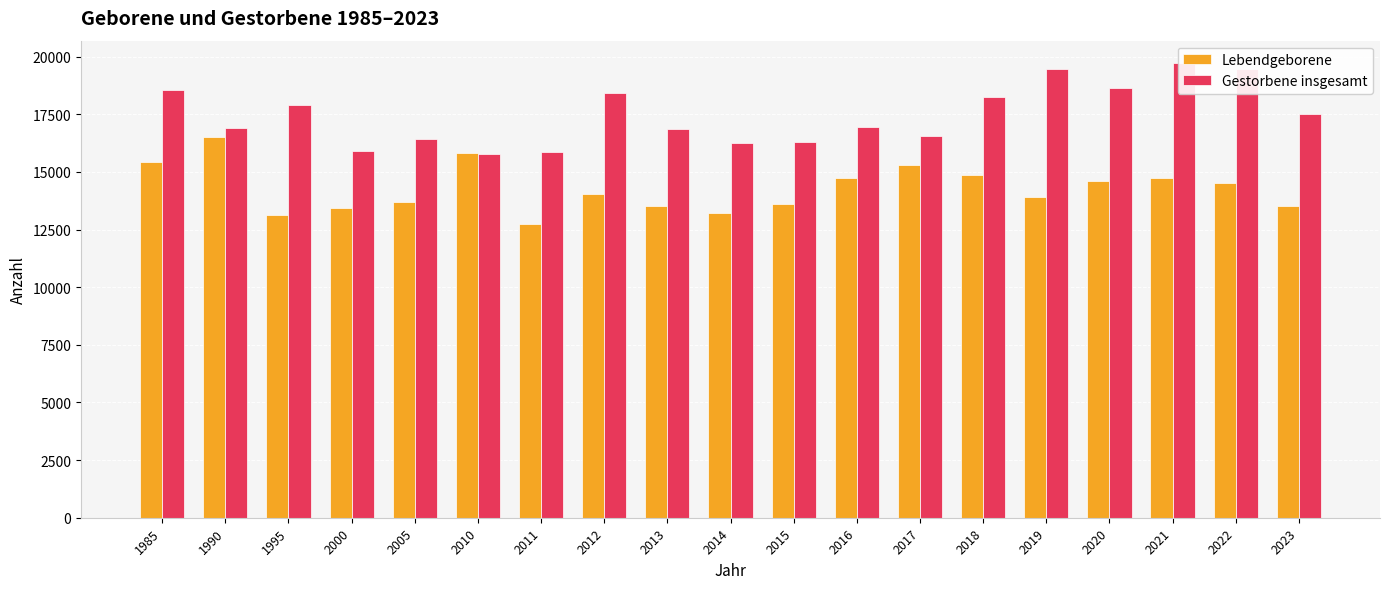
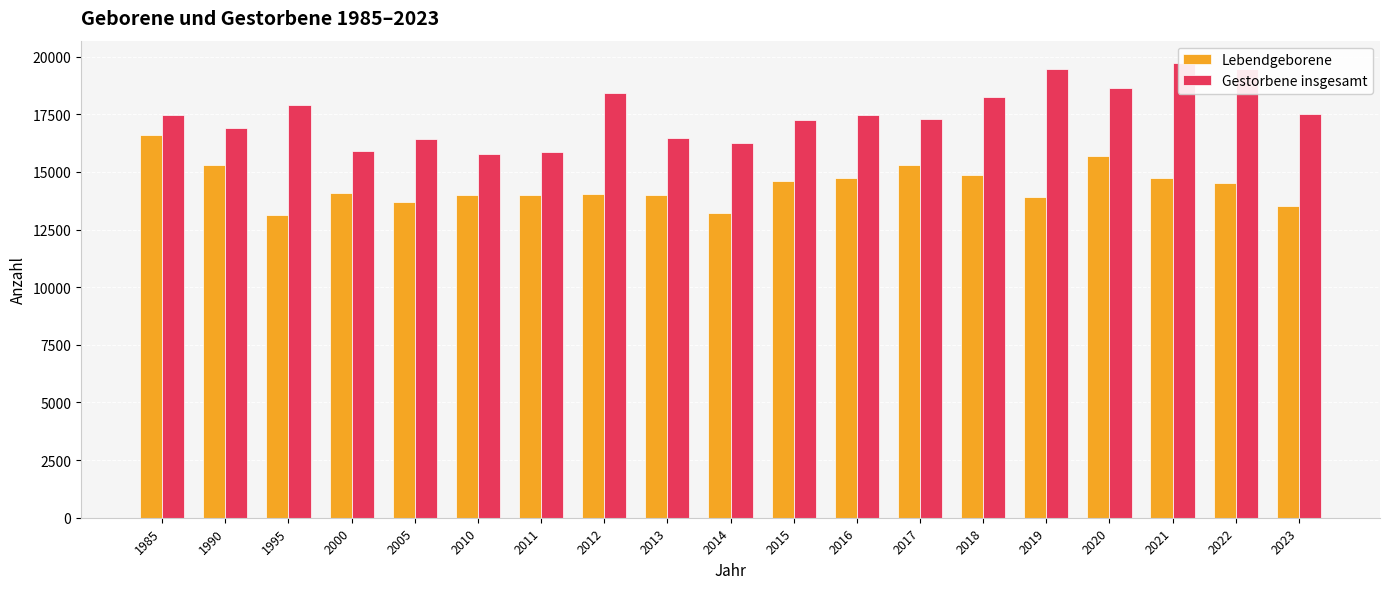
  {
    "Lebendgeborene": {
-     "1985": 15400,
-     "1990": 16500,
+     "1985": 16600,
+     "1990": 15300,
      "1995": 13100,
-     "2000": 13400,
+     "2000": 14100,
      "2005": 13700,
-     "2010": 15800,
-     "2011": 12700,
+     "2010": 14000,
+     "2011": 14000,
      "2012": 14000,
-     "2013": 13500,
+     "2013": 14000,
      "2014": 13200,
-     "2015": 13600,
+     "2015": 14600,
      "2016": 14700,
      "2017": 15300,
      "2018": 14900,
      "2019": 13900,
-     "2020": 14600,
+     "2020": 15700,
      "2021": 14700,
      "2022": 14500,
      "2023": 13500
    },
    "Gestorbene insgesamt": {
-     "1985": 18600,
+     "1985": 17500,
      "1990": 16900,
      "1995": 17900,
      "2000": 15900,
      "2005": 16400,
      "2010": 15800,
      "2011": 15900,
      "2012": 18400,
-     "2013": 16900,
+     "2013": 16500,
      "2014": 16200,
-     "2015": 16300,
-     "2016": 17000,
-     "2017": 16600,
+     "2015": 17300,
+     "2016": 17500,
+     "2017": 17300,
      "2018": 18200,
      "2019": 19500,
      "2020": 18600,
      "2023": 17500
    }
  }
